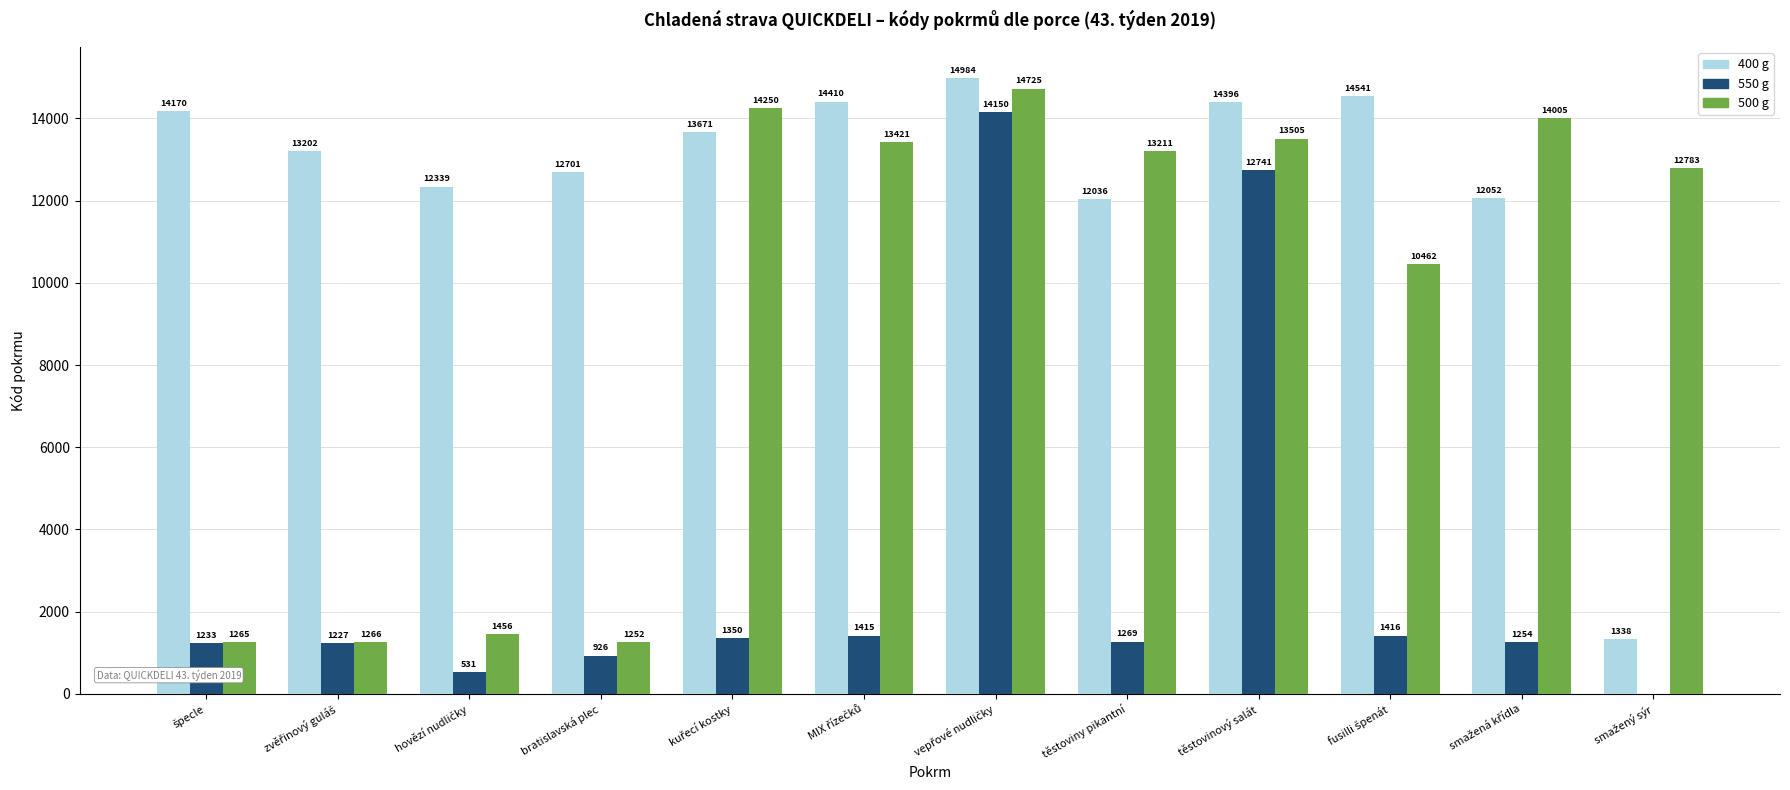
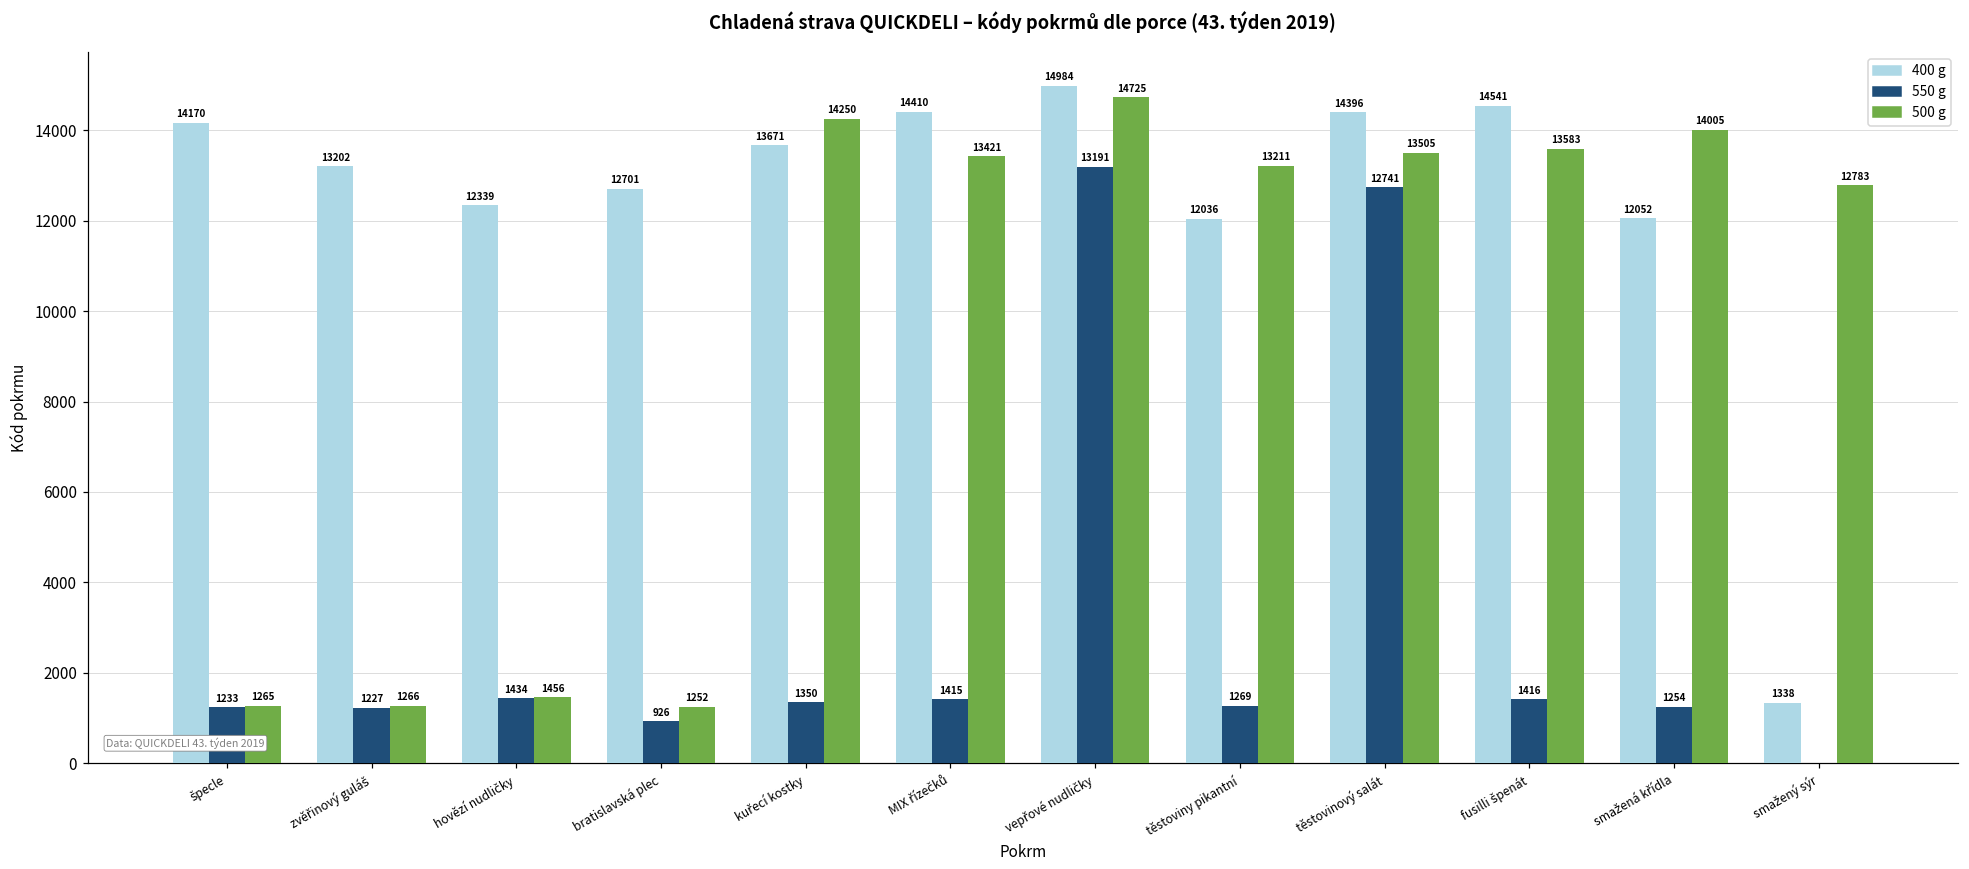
  {
    "400 g": {
      "špecle": 14170,
      "zvěřinový guláš": 13202,
      "hovězí nudličky": 12339,
      "bratislavská plec": 12701,
      "kuřecí kostky": 13671,
      "MIX řízečků": 14410,
      "vepřové nudličky": 14984,
      "těstoviny pikantní": 12036,
      "těstovinový salát": 14396,
      "fusilli špenát": 14541,
      "smažená křídla": 12052,
      "smažený sýr": 1338
    },
    "550 g": {
      "špecle": 1233,
      "zvěřinový guláš": 1227,
-     "hovězí nudličky": 531,
+     "hovězí nudličky": 1434,
      "bratislavská plec": 926,
      "kuřecí kostky": 1350,
      "MIX řízečků": 1415,
-     "vepřové nudličky": 14150,
+     "vepřové nudličky": 13191,
      "těstoviny pikantní": 1269,
      "těstovinový salát": 12741,
      "fusilli špenát": 1416,
      "smažená křídla": 1254
    },
    "500 g": {
      "špecle": 1265,
      "zvěřinový guláš": 1266,
      "hovězí nudličky": 1456,
      "bratislavská plec": 1252,
      "kuřecí kostky": 14250,
      "MIX řízečků": 13421,
      "vepřové nudličky": 14725,
      "těstoviny pikantní": 13211,
      "těstovinový salát": 13505,
-     "fusilli špenát": 10462,
+     "fusilli špenát": 13583,
      "smažená křídla": 14005,
      "smažený sýr": 12783
    }
  }
